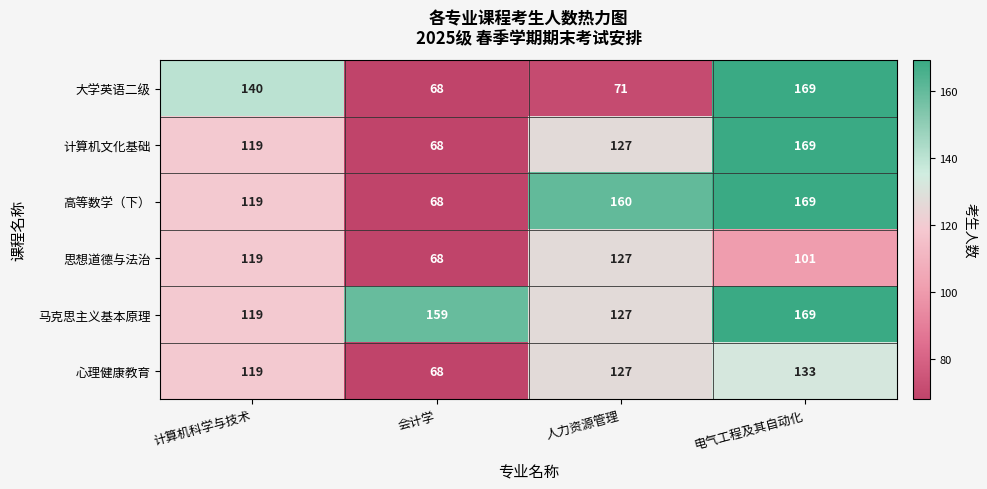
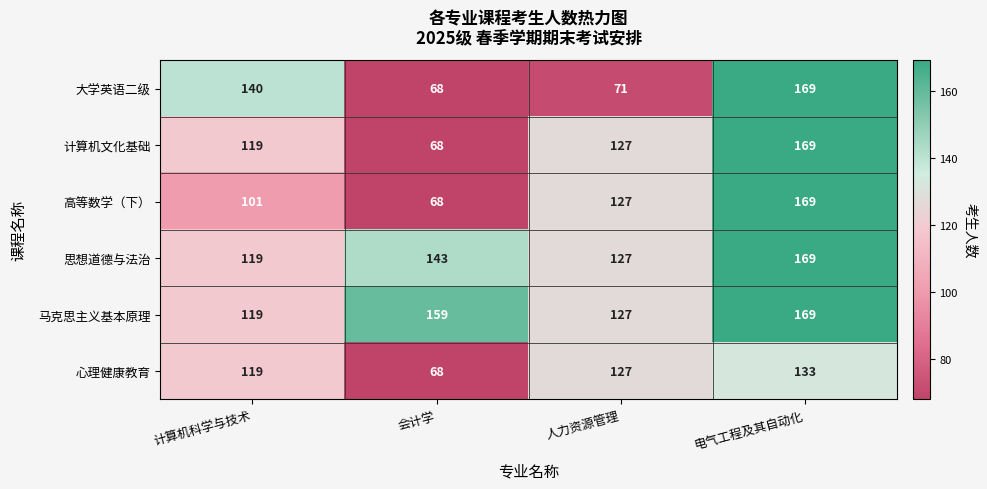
  {
    "大学英语二级": {
      "计算机科学与技术": 140,
      "会计学": 68,
      "人力资源管理": 71,
      "电气工程及其自动化": 169
    },
    "计算机文化基础": {
      "计算机科学与技术": 119,
      "会计学": 68,
      "人力资源管理": 127,
      "电气工程及其自动化": 169
    },
    "高等数学（下）": {
-     "计算机科学与技术": 119,
+     "计算机科学与技术": 101,
      "会计学": 68,
-     "人力资源管理": 160,
+     "人力资源管理": 127,
      "电气工程及其自动化": 169
    },
    "思想道德与法治": {
      "计算机科学与技术": 119,
-     "会计学": 68,
+     "会计学": 143,
      "人力资源管理": 127,
-     "电气工程及其自动化": 101
+     "电气工程及其自动化": 169
    },
    "马克思主义基本原理": {
      "计算机科学与技术": 119,
      "会计学": 159,
      "人力资源管理": 127,
      "电气工程及其自动化": 169
    },
    "心理健康教育": {
      "计算机科学与技术": 119,
      "会计学": 68,
      "人力资源管理": 127,
      "电气工程及其自动化": 133
    }
  }
